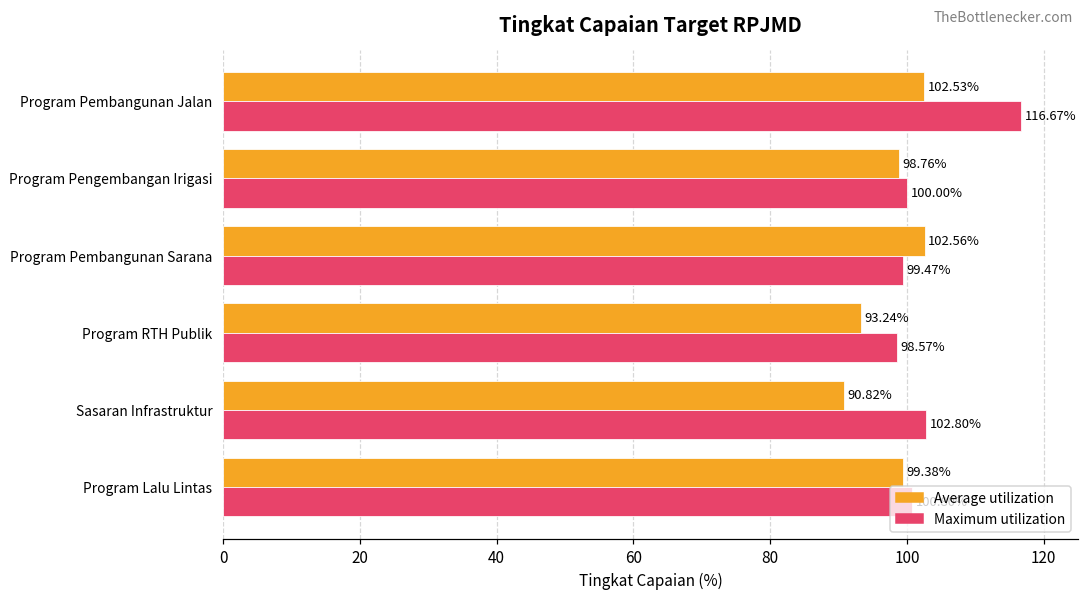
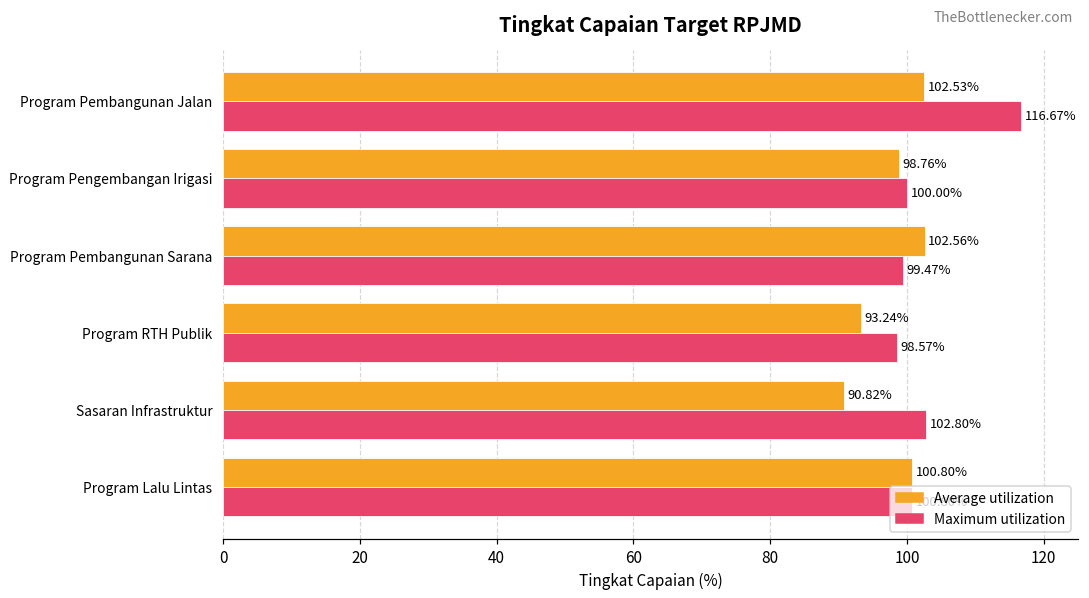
  {
    "Average utilization": {
      "Program Pembangunan Jalan": "102.53%",
      "Program Pengembangan Irigasi": "98.76%",
      "Program Pembangunan Sarana": "102.56%",
      "Program RTH Publik": "93.24%",
      "Sasaran Infrastruktur": "90.82%",
-     "Program Lalu Lintas": "99.38%"
+     "Program Lalu Lintas": "100.80%"
    },
    "Maximum utilization": {
      "Program Pembangunan Jalan": "116.67%",
      "Program Pengembangan Irigasi": "100.00%",
      "Program Pembangunan Sarana": "99.47%",
      "Program RTH Publik": "98.57%",
      "Sasaran Infrastruktur": "102.80%"
    }
  }
